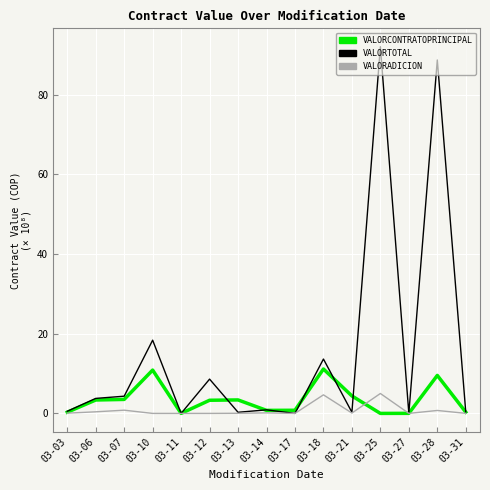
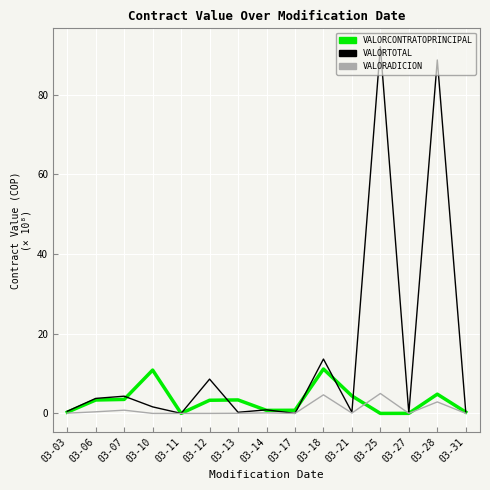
  {
    "VALORCONTRATOPRINCIPAL": {
      "03-07": 4,
      "03-10": 11,
      "03-12": 3,
      "03-13": 3,
      "03-17": 1,
      "03-18": 11,
      "03-21": 4,
      "03-25": 0,
-     "03-28": 10
+     "03-28": 5
    },
    "VALORTOTAL": {
      "03-07": 4,
-     "03-10": 18,
+     "03-10": 2,
      "03-12": 9,
      "03-18": 14
    },
    "VALORADICION": {
      "03-06": 0,
      "03-07": 1,
      "03-10": 0,
      "03-12": 0,
      "03-18": 5,
      "03-25": 5,
-     "03-28": 1
+     "03-28": 3
    }
  }
